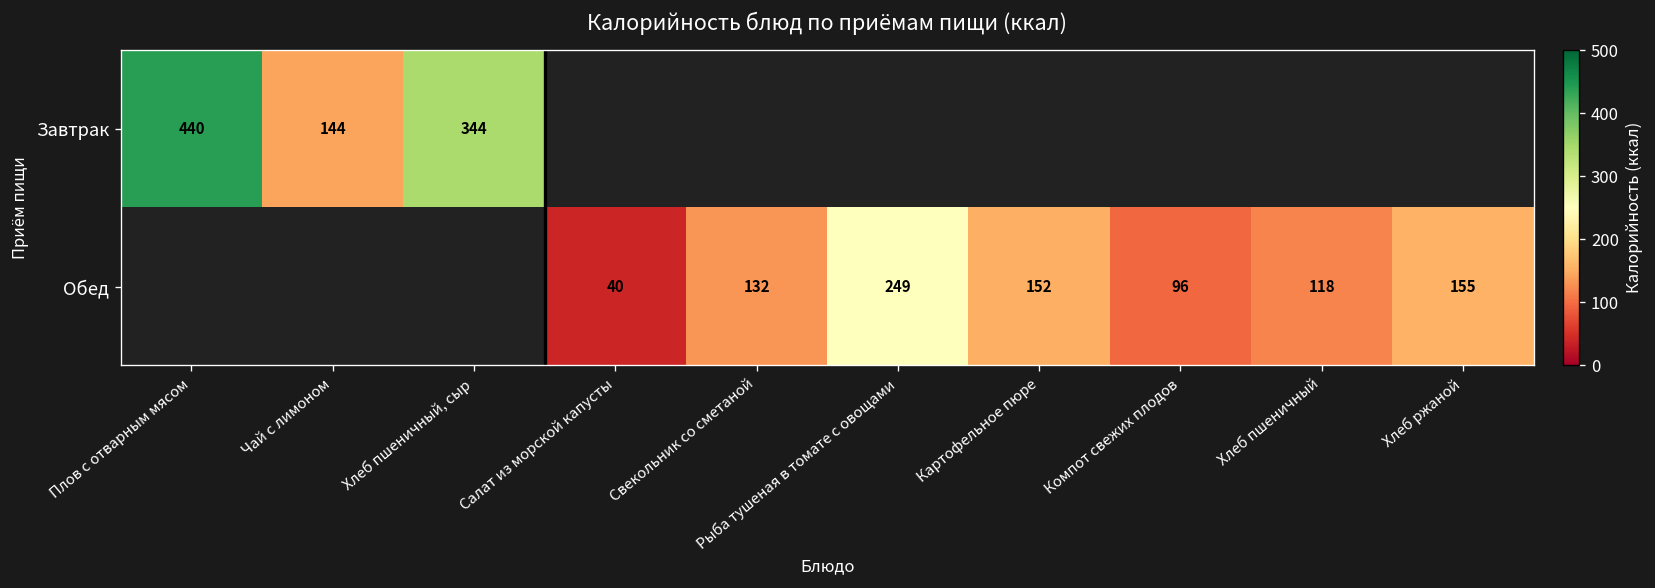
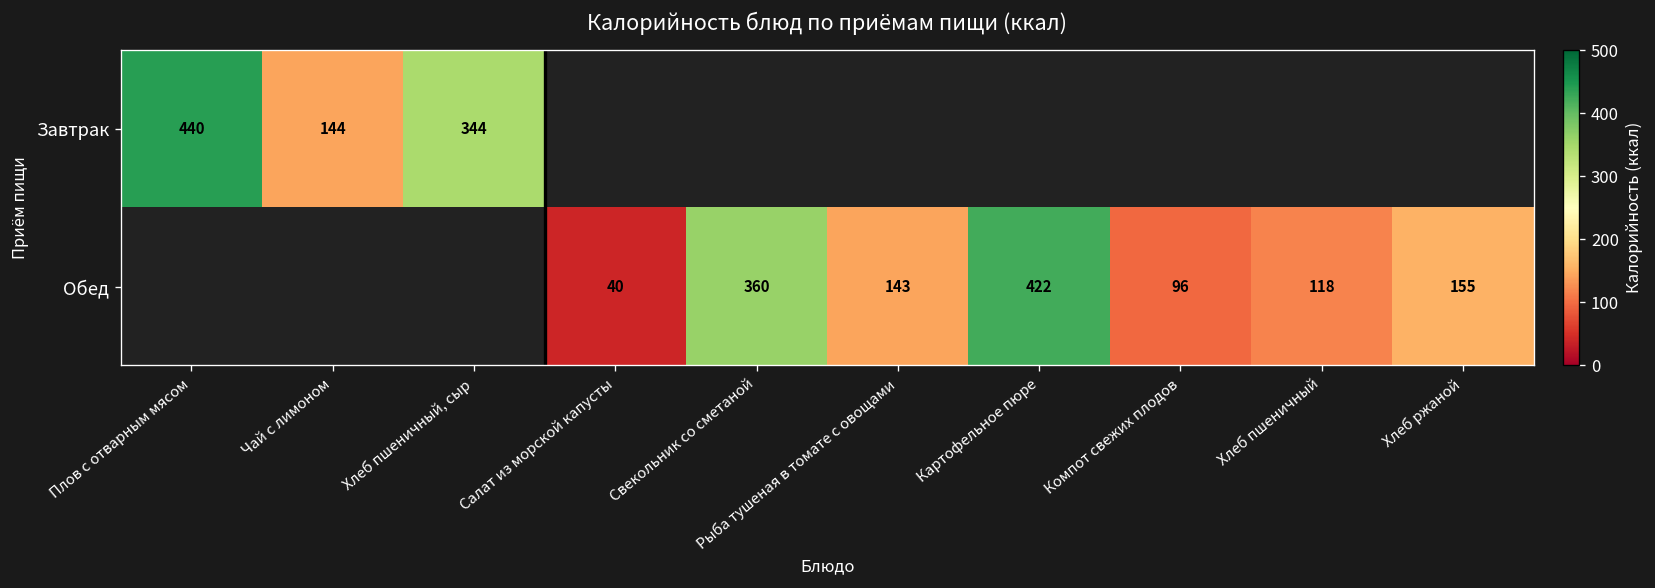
  {
    "Завтрак": {
      "Плов с отварным мясом": 440,
      "Чай с лимоном": 144,
      "Хлеб пшеничный, сыр": 344
    },
    "Обед": {
      "Салат из морской капусты": 40,
-     "Свекольник со сметаной": 132,
-     "Рыба тушеная в томате с овощами": 249,
-     "Картофельное пюре": 152,
+     "Свекольник со сметаной": 360,
+     "Рыба тушеная в томате с овощами": 143,
+     "Картофельное пюре": 422,
      "Компот свежих плодов": 96,
      "Хлеб пшеничный": 118,
      "Хлеб ржаной": 155
    }
  }
